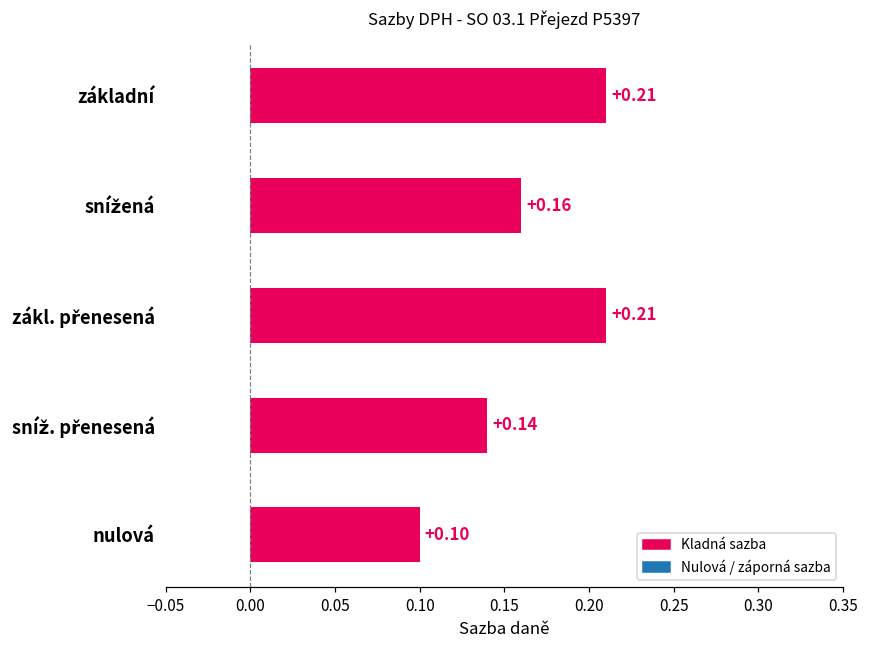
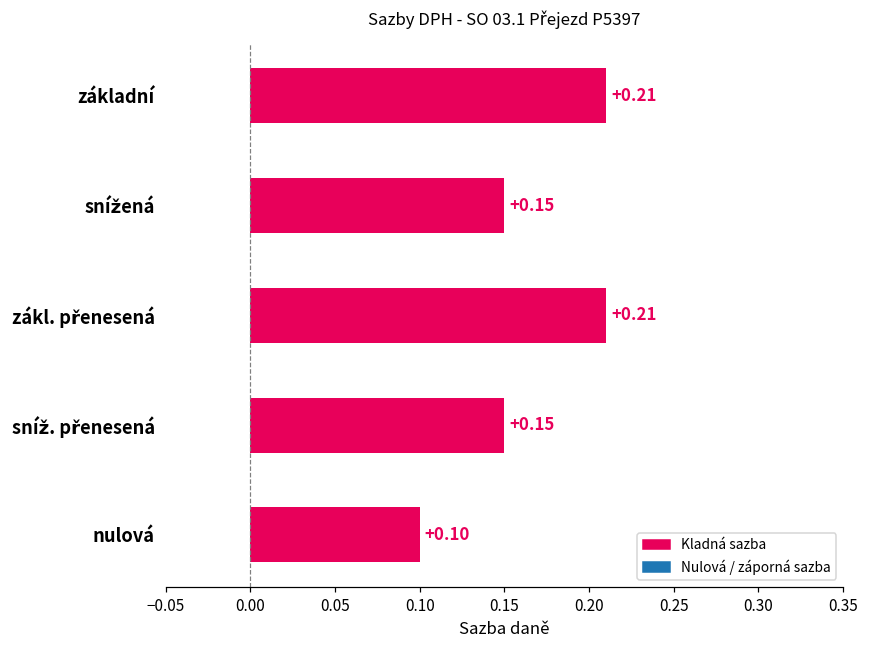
  {
    "základní": "+0.21",
-   "snížená": "+0.16",
+   "snížená": "+0.15",
    "zákl. přenesená": "+0.21",
-   "sníž. přenesená": "+0.14",
+   "sníž. přenesená": "+0.15",
    "nulová": "+0.10"
  }
